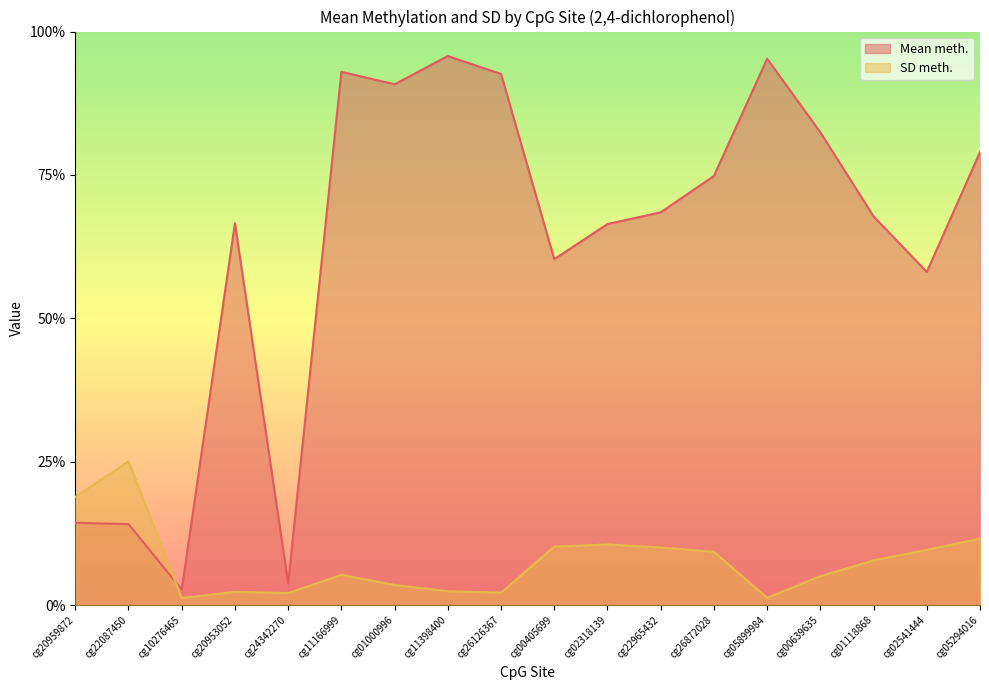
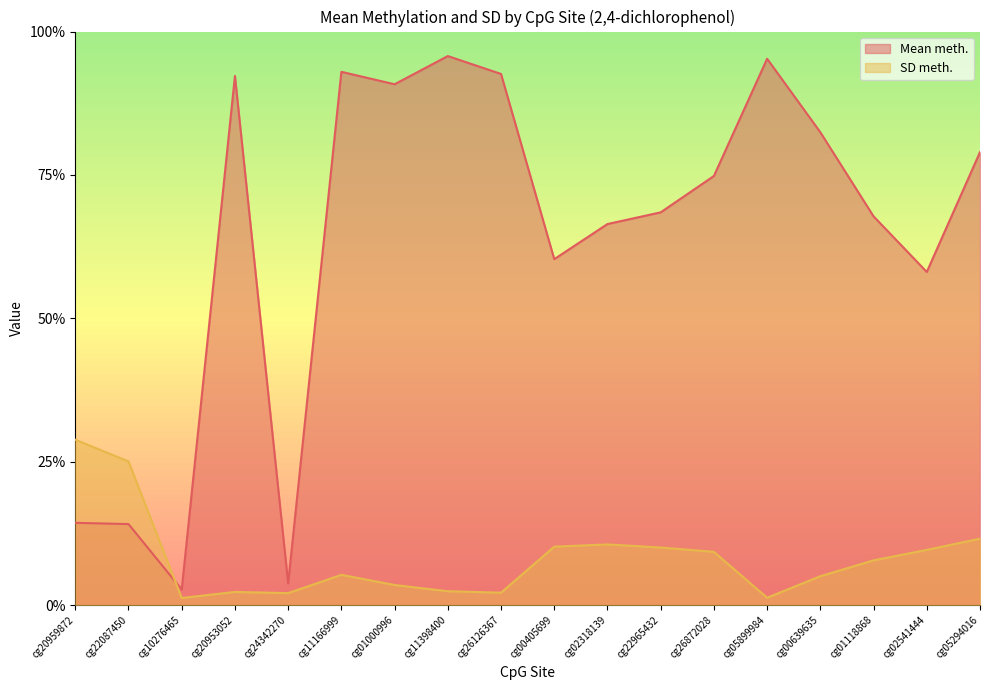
  {
    "Mean meth.": {
      "cg20959872": "14%",
      "cg22087450": "14%",
      "cg10276465": "3%",
-     "cg20953052": "67%",
+     "cg20953052": "92%",
      "cg24342270": "4%",
      "cg11166999": "93%",
      "cg01000996": "91%",
      "cg11398400": "96%",
      "cg26126367": "93%",
      "cg00405699": "60%",
      "cg02318139": "66%",
      "cg22965432": "68%",
      "cg26872028": "75%",
      "cg05899984": "95%",
      "cg00639635": "82%",
      "cg01118868": "68%",
      "cg02541444": "58%",
      "cg05294016": "79%"
    },
    "SD meth.": {
-     "cg20959872": "19%",
+     "cg20959872": "29%",
      "cg22087450": "25%",
      "cg10276465": "1%",
      "cg20953052": "2%",
      "cg24342270": "2%",
      "cg11166999": "5%",
      "cg01000996": "4%",
      "cg11398400": "2%",
      "cg26126367": "2%",
      "cg00405699": "10%",
      "cg02318139": "11%",
      "cg22965432": "10%",
      "cg26872028": "9%",
      "cg05899984": "1%",
      "cg00639635": "5%",
      "cg01118868": "8%",
      "cg02541444": "10%",
      "cg05294016": "12%"
    }
  }
